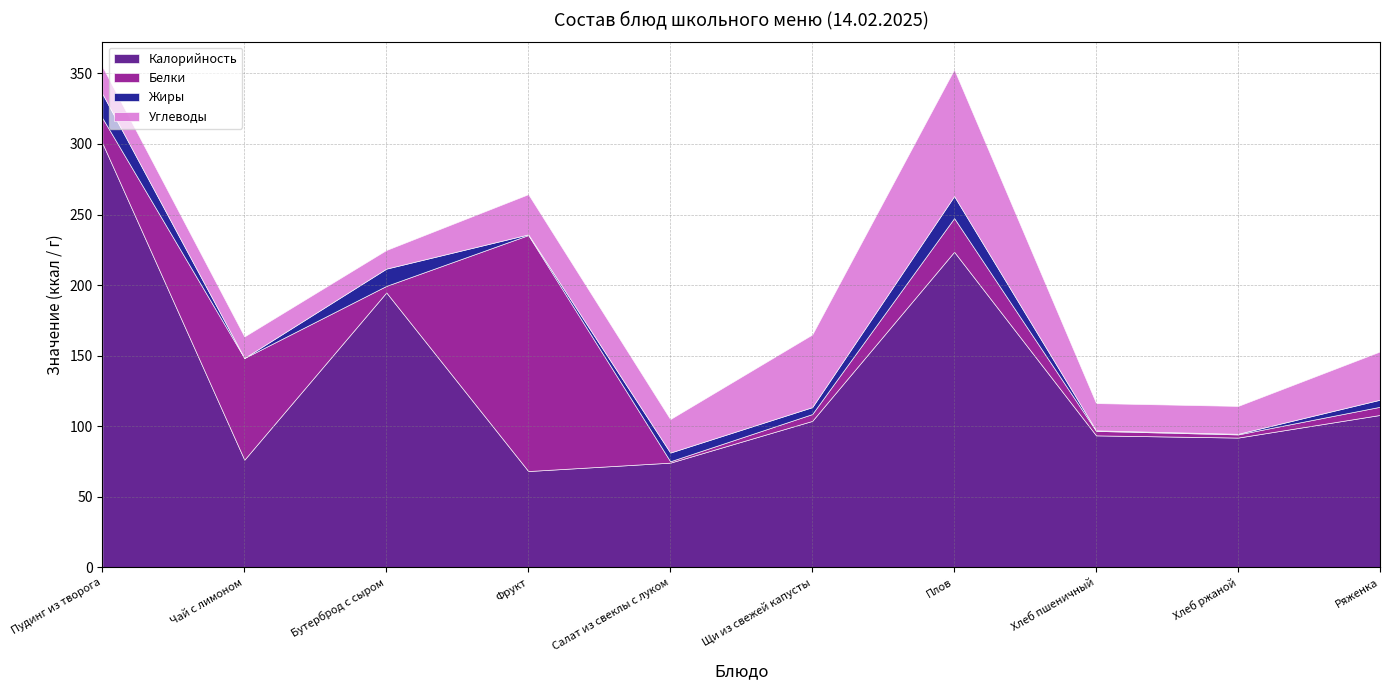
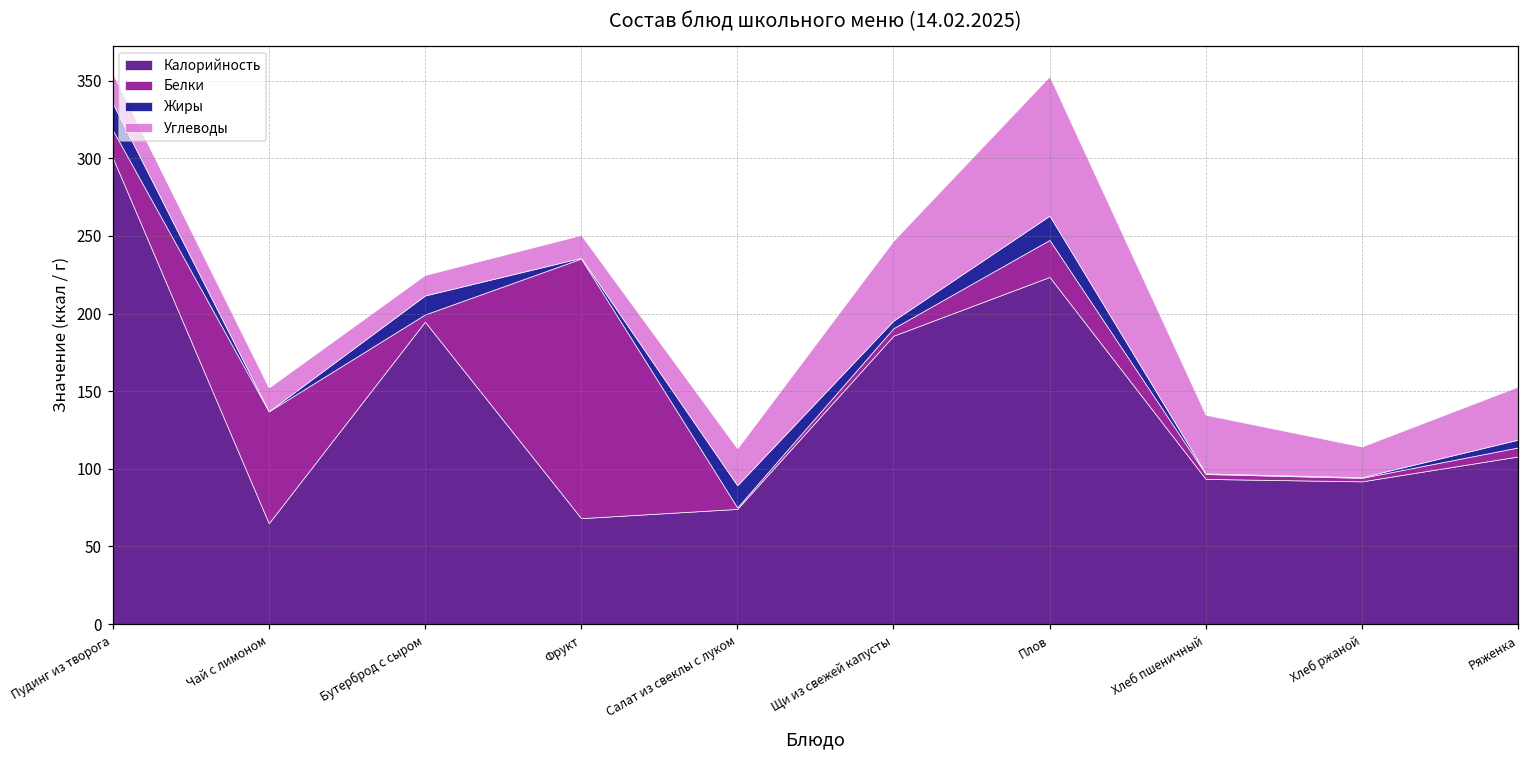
  {
    "Калорийность": {
      "Пудинг из творога": 301,
-     "Чай с лимоном": 76,
+     "Чай с лимоном": 65,
      "Бутерброд с сыром": 195,
      "Фрукт": 68,
-     "Щи из свежей капусты": 104,
+     "Щи из свежей капусты": 186,
      "Плов": 224,
      "Хлеб пшеничный": 94,
      "Хлеб ржаной": 92,
      "Ряженка": 108
    },
    "Белки": {
      "Пудинг из творога": 18,
      "Бутерброд с сыром": 5,
      "Щи из свежей капусты": 5,
      "Плов": 24,
      "Ряженка": 6
    },
    "Жиры": {
      "Пудинг из творога": 17,
      "Бутерброд с сыром": 12,
-     "Салат из свеклы с луком": 6,
+     "Салат из свеклы с луком": 14,
      "Щи из свежей капусты": 5,
      "Плов": 16,
      "Ряженка": 5
    },
    "Углеводы": {
      "Пудинг из творога": 19,
      "Чай с лимоном": 15,
      "Бутерброд с сыром": 13,
-     "Фрукт": 28,
+     "Фрукт": 15,
      "Салат из свеклы с луком": 24,
      "Щи из свежей капусты": 51,
      "Плов": 90,
-     "Хлеб пшеничный": 19,
+     "Хлеб пшеничный": 38,
      "Хлеб ржаной": 20,
      "Ряженка": 34
    }
  }
